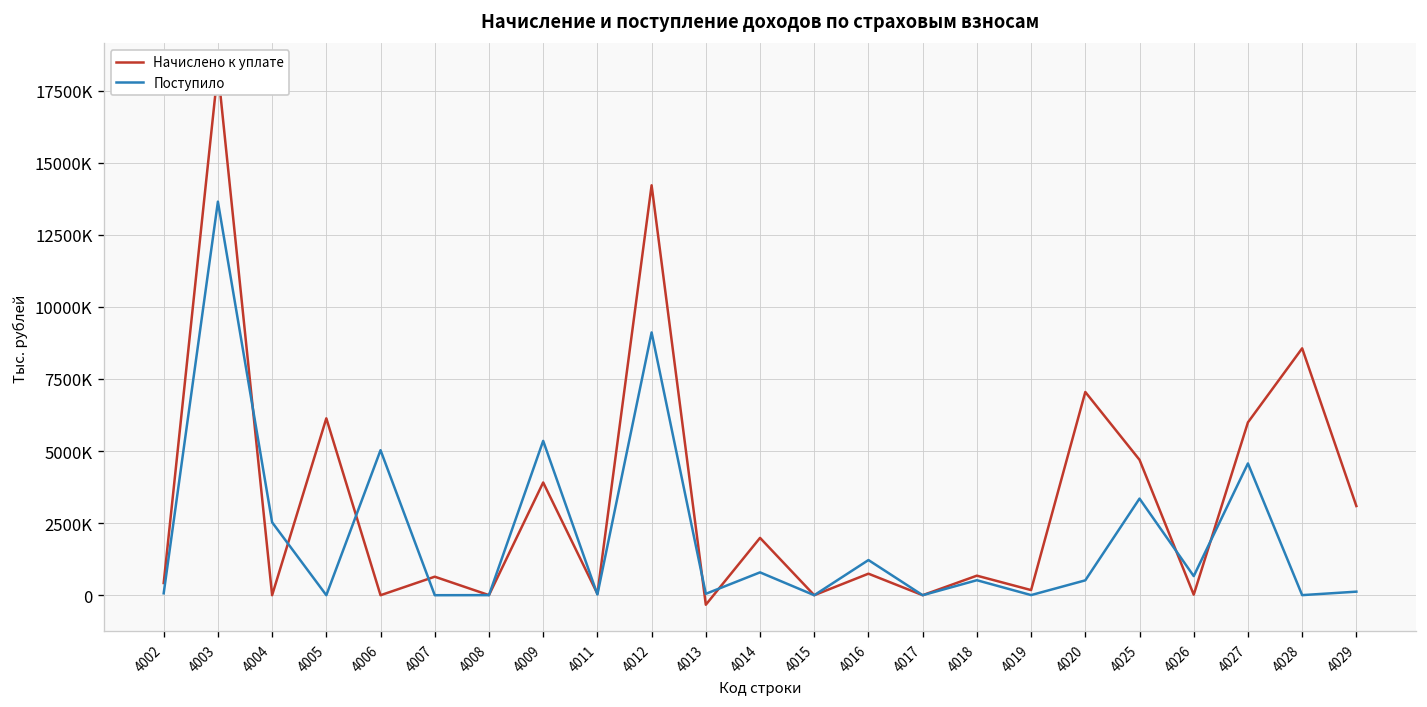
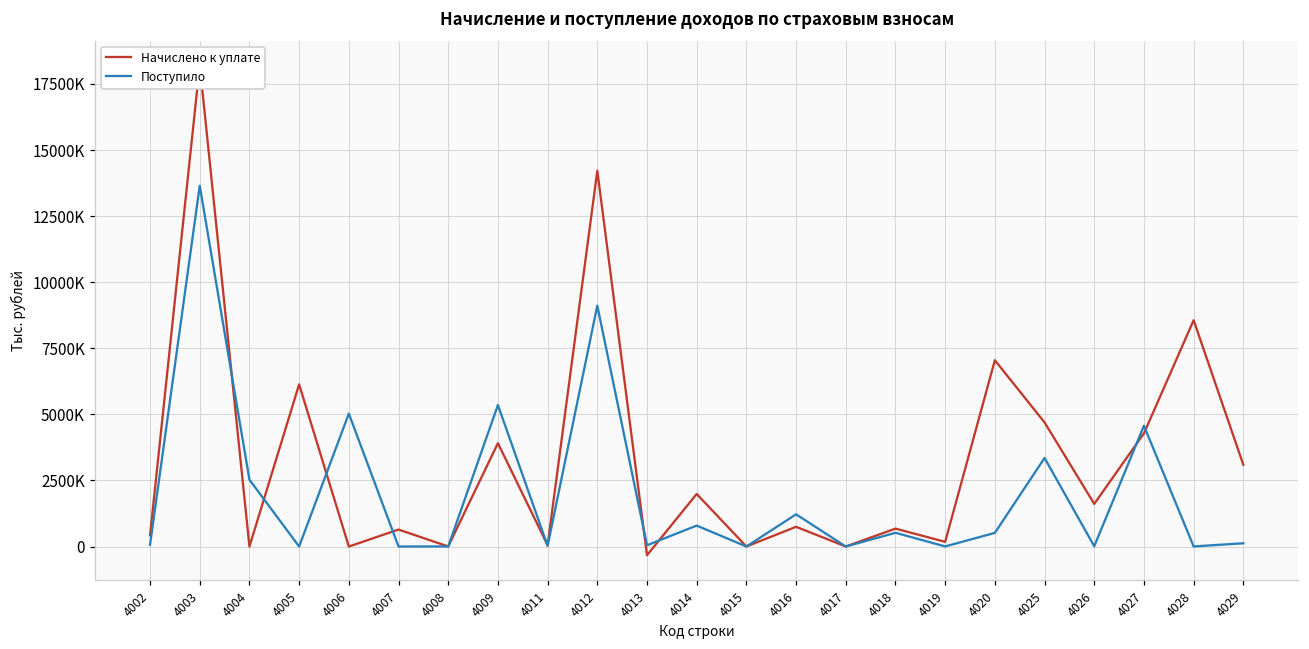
  {
    "Начислено к уплате": {
      "4002": 400000,
      "4004": 0,
      "4005": 6100000,
      "4006": 0,
      "4007": 600000,
      "4009": 3900000,
      "4012": 14200000,
      "4013": -300000,
      "4014": 2000000,
      "4016": 700000,
      "4018": 700000,
      "4019": 200000,
      "4020": 7000000,
      "4025": 4700000,
-     "4026": 0,
-     "4027": 6000000,
+     "4026": 1600000,
+     "4027": 4300000,
      "4028": 8600000,
      "4029": 3100000
    },
    "Поступило": {
      "4002": 100000,
      "4003": 13600000,
      "4004": 2500000,
      "4005": 0,
      "4006": 5000000,
      "4007": 0,
      "4009": 5400000,
      "4012": 9100000,
      "4013": 0,
      "4014": 800000,
      "4016": 1200000,
      "4018": 500000,
      "4019": 0,
      "4020": 500000,
      "4025": 3400000,
-     "4026": 700000,
+     "4026": 0,
      "4027": 4600000,
      "4028": 0,
      "4029": 100000
    }
  }
